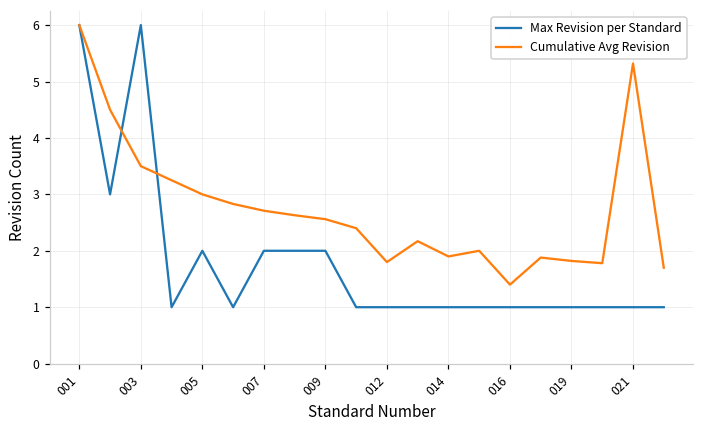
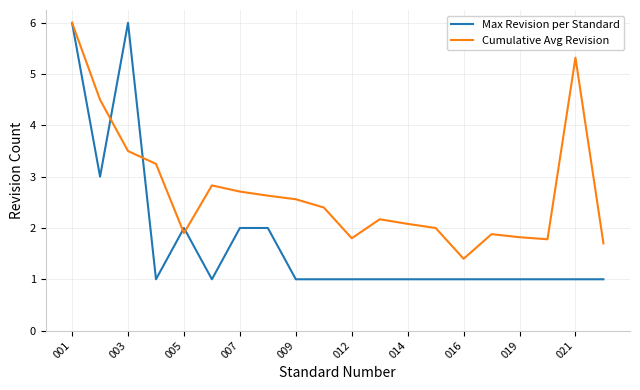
  {
    "Max Revision per Standard": {
      "003": 6,
      "005": 2,
      "007": 2,
-     "009": 2,
+     "009": 1,
      "012": 1,
      "014": 1,
      "016": 1,
      "019": 1,
      "021": 1
    },
    "Cumulative Avg Revision": {
      "003": 3.5,
-     "005": 3.0,
+     "005": 1.9,
      "007": 2.7,
      "009": 2.6,
      "012": 1.8,
-     "014": 1.9,
+     "014": 2.1,
      "016": 1.4,
      "019": 1.8,
      "021": 5.3
    }
  }
